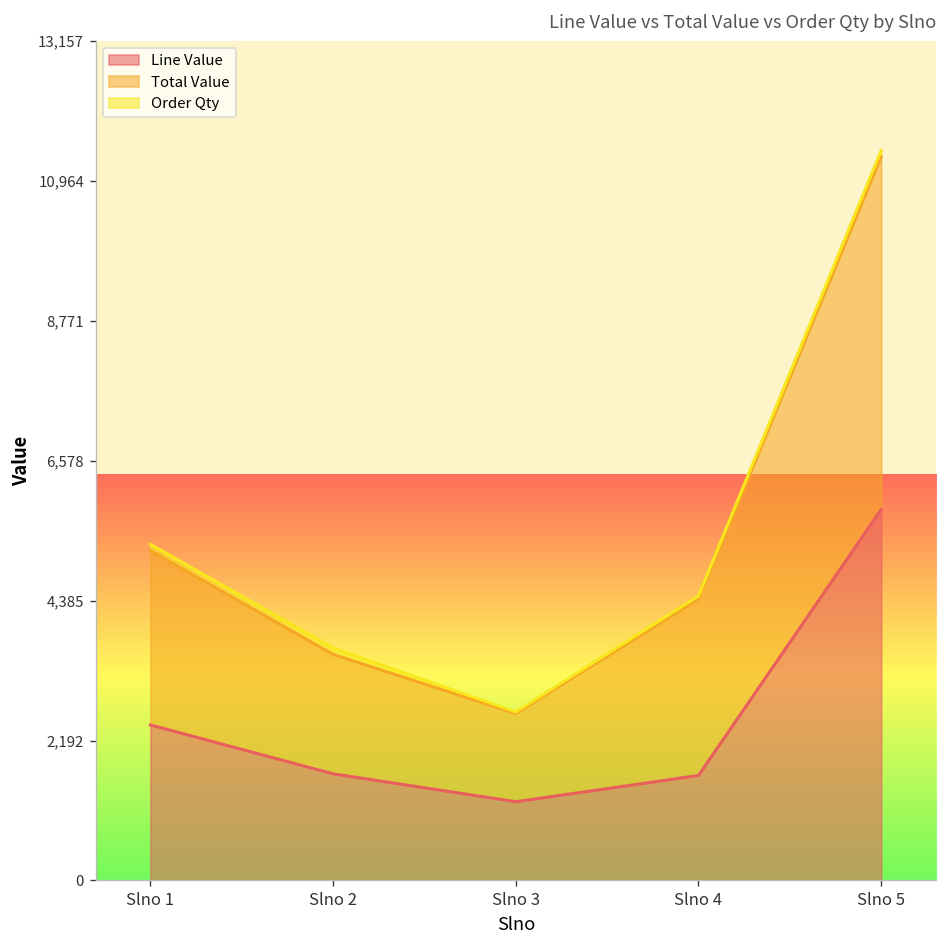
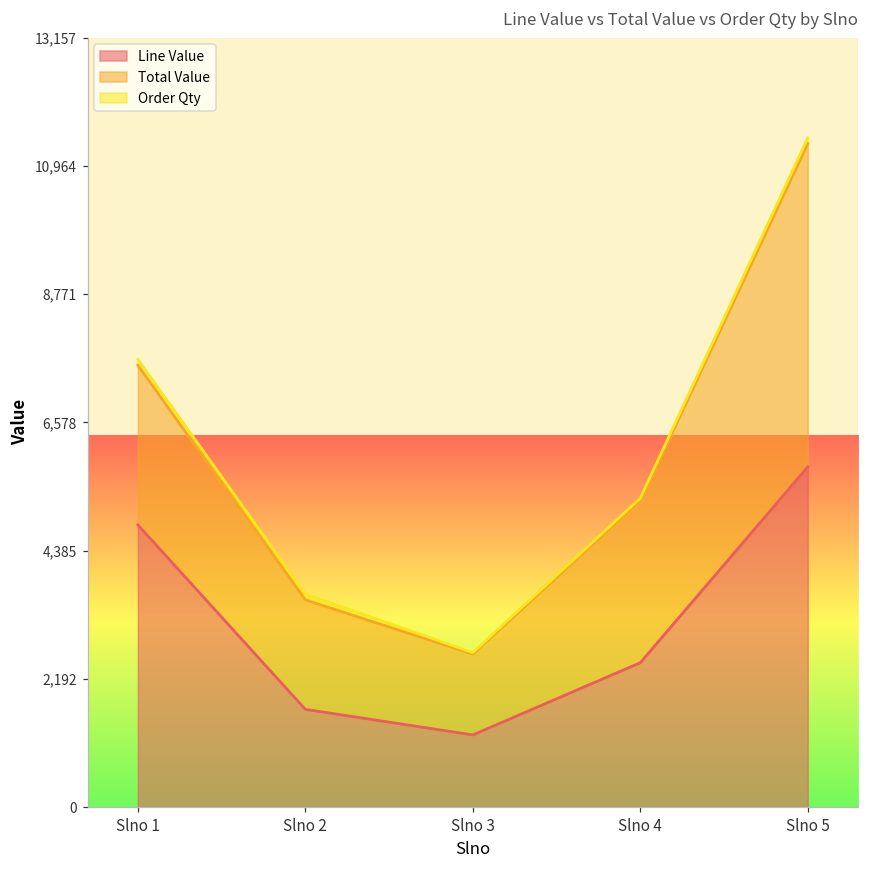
  {
    "Line Value": {
-     "Slno 1": "2,400",
+     "Slno 1": "4,800",
      "Slno 2": "1,700",
      "Slno 3": "1,200",
-     "Slno 4": "1,600",
+     "Slno 4": "2,500",
      "Slno 5": "5,800"
    }
  }
